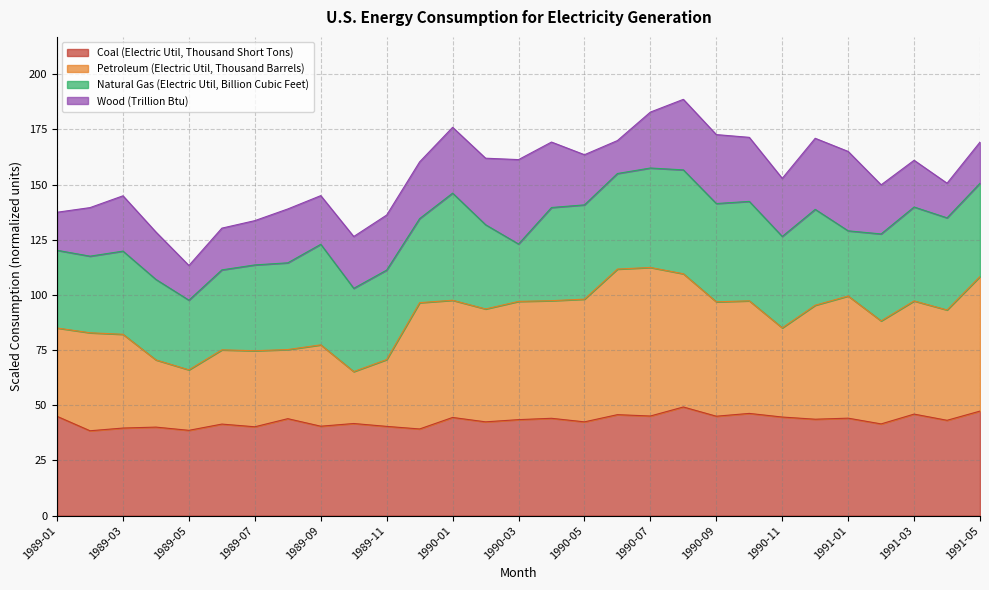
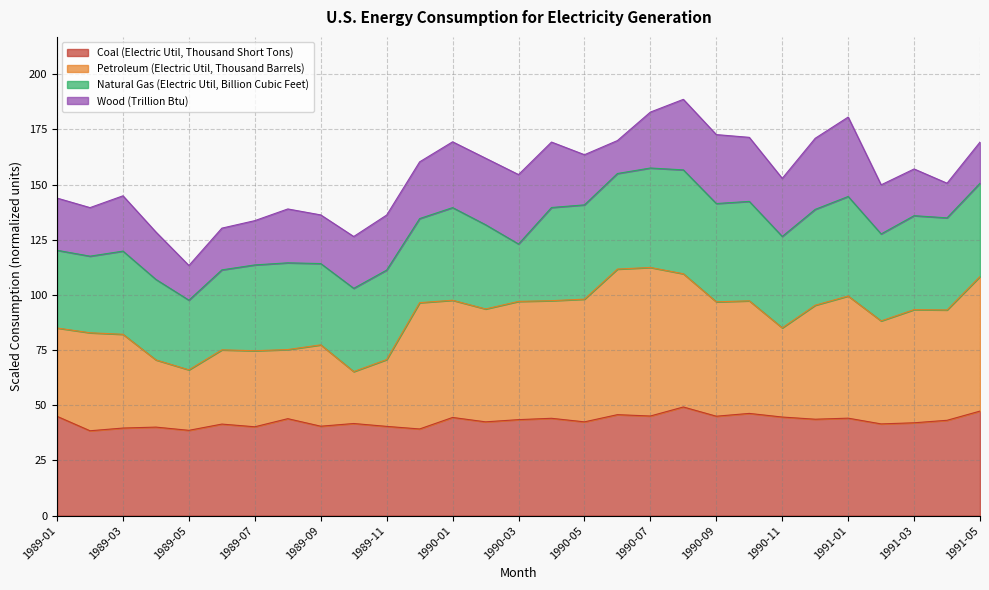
  {
    "Coal (Electric Util, Thousand Short Tons)": {
      "1989-01": 45,
      "1989-03": 40,
      "1989-05": 39,
      "1989-07": 40,
      "1989-09": 41,
      "1989-11": 40,
      "1990-01": 44,
      "1990-03": 43,
      "1990-05": 42,
      "1990-07": 45,
      "1990-09": 45,
      "1990-11": 45,
      "1991-01": 44,
-     "1991-03": 46,
+     "1991-03": 42,
      "1991-05": 47
    },
    "Petroleum (Electric Util, Thousand Barrels)": {
      "1989-01": 40,
      "1989-03": 42,
      "1989-05": 27,
      "1989-07": 34,
      "1989-09": 37,
      "1989-11": 30,
      "1990-01": 53,
      "1990-03": 54,
      "1990-05": 56,
      "1990-07": 67,
      "1990-09": 52,
      "1990-11": 40,
      "1991-01": 55,
      "1991-03": 51,
      "1991-05": 61
    },
    "Natural Gas (Electric Util, Billion Cubic Feet)": {
      "1989-01": 35,
      "1989-03": 38,
      "1989-05": 32,
      "1989-07": 39,
-     "1989-09": 46,
+     "1989-09": 37,
      "1989-11": 41,
-     "1990-01": 49,
+     "1990-01": 42,
      "1990-03": 26,
      "1990-05": 43,
      "1990-07": 45,
      "1990-09": 45,
      "1990-11": 41,
-     "1991-01": 30,
+     "1991-01": 45,
      "1991-03": 43,
      "1991-05": 42
    },
    "Wood (Trillion Btu)": {
-     "1989-01": 17,
+     "1989-01": 24,
      "1989-03": 25,
      "1989-05": 16,
      "1989-07": 20,
      "1989-09": 22,
      "1989-11": 25,
      "1990-01": 30,
-     "1990-03": 38,
+     "1990-03": 31,
      "1990-05": 23,
      "1990-07": 25,
      "1990-09": 31,
      "1990-11": 26,
      "1991-01": 36,
      "1991-03": 21,
      "1991-05": 19
    }
  }
